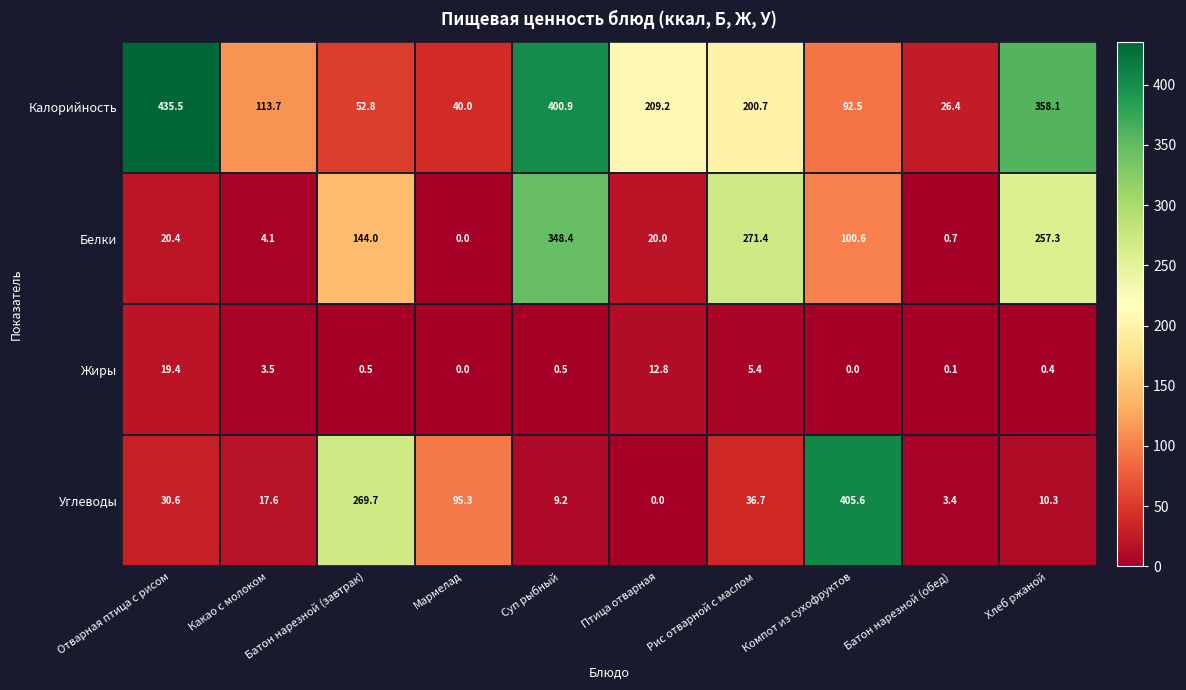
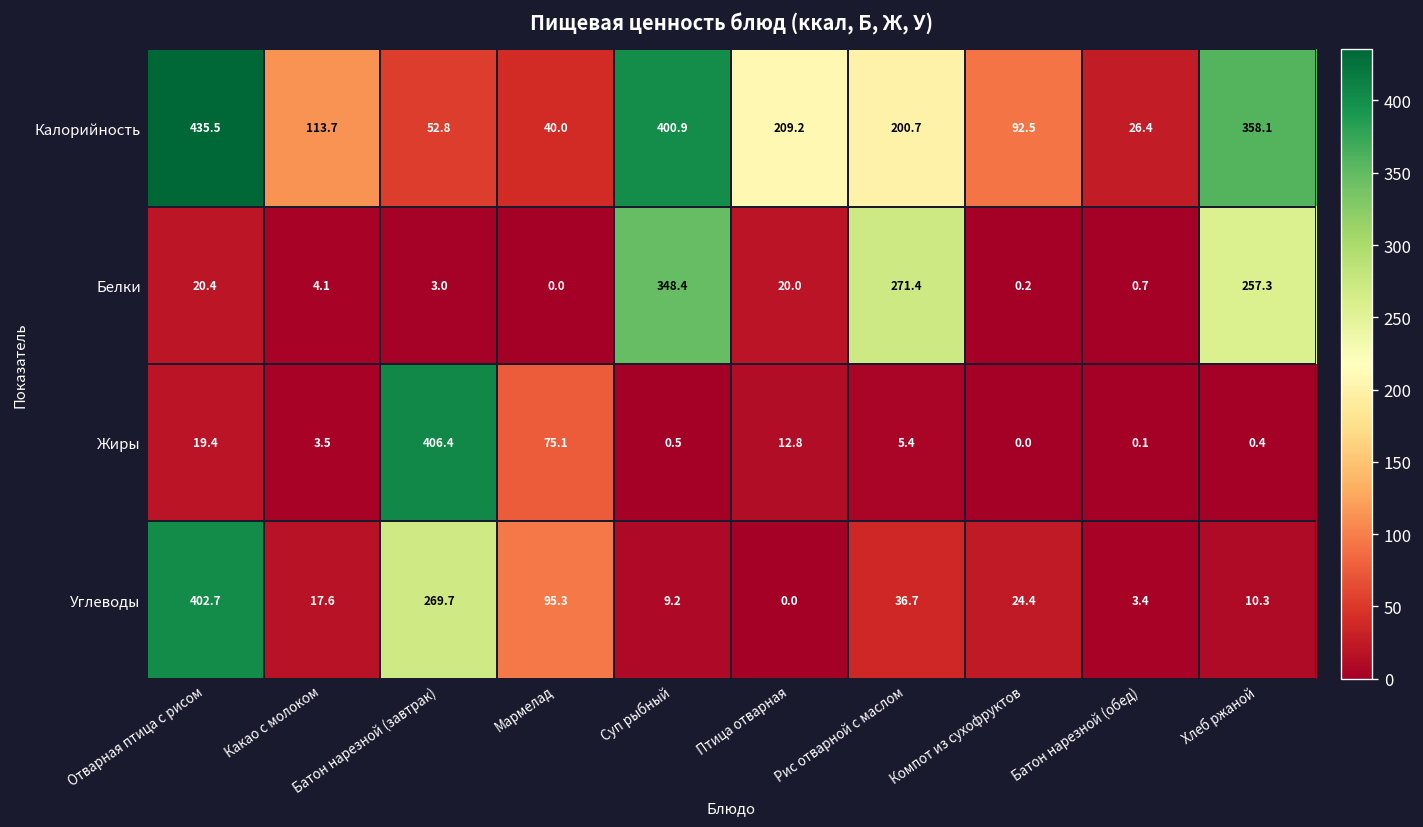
  {
    "Калорийность": {
      "Отварная птица с рисом": 435.5,
      "Какао с молоком": 113.7,
      "Батон нарезной (завтрак)": 52.8,
      "Мармелад": 40.0,
      "Суп рыбный": 400.9,
      "Птица отварная": 209.2,
      "Рис отварной с маслом": 200.7,
      "Компот из сухофруктов": 92.5,
      "Батон нарезной (обед)": 26.4,
      "Хлеб ржаной": 358.1
    },
    "Белки": {
      "Отварная птица с рисом": 20.4,
      "Какао с молоком": 4.1,
-     "Батон нарезной (завтрак)": 144.0,
+     "Батон нарезной (завтрак)": 3.0,
      "Мармелад": 0.0,
      "Суп рыбный": 348.4,
      "Птица отварная": 20.0,
      "Рис отварной с маслом": 271.4,
-     "Компот из сухофруктов": 100.6,
+     "Компот из сухофруктов": 0.2,
      "Батон нарезной (обед)": 0.7,
      "Хлеб ржаной": 257.3
    },
    "Жиры": {
      "Отварная птица с рисом": 19.4,
      "Какао с молоком": 3.5,
-     "Батон нарезной (завтрак)": 0.5,
-     "Мармелад": 0.0,
+     "Батон нарезной (завтрак)": 406.4,
+     "Мармелад": 75.1,
      "Суп рыбный": 0.5,
      "Птица отварная": 12.8,
      "Рис отварной с маслом": 5.4,
      "Компот из сухофруктов": 0.0,
      "Батон нарезной (обед)": 0.1,
      "Хлеб ржаной": 0.4
    },
    "Углеводы": {
-     "Отварная птица с рисом": 30.6,
+     "Отварная птица с рисом": 402.7,
      "Какао с молоком": 17.6,
      "Батон нарезной (завтрак)": 269.7,
      "Мармелад": 95.3,
      "Суп рыбный": 9.2,
      "Птица отварная": 0.0,
      "Рис отварной с маслом": 36.7,
-     "Компот из сухофруктов": 405.6,
+     "Компот из сухофруктов": 24.4,
      "Батон нарезной (обед)": 3.4,
      "Хлеб ржаной": 10.3
    }
  }
